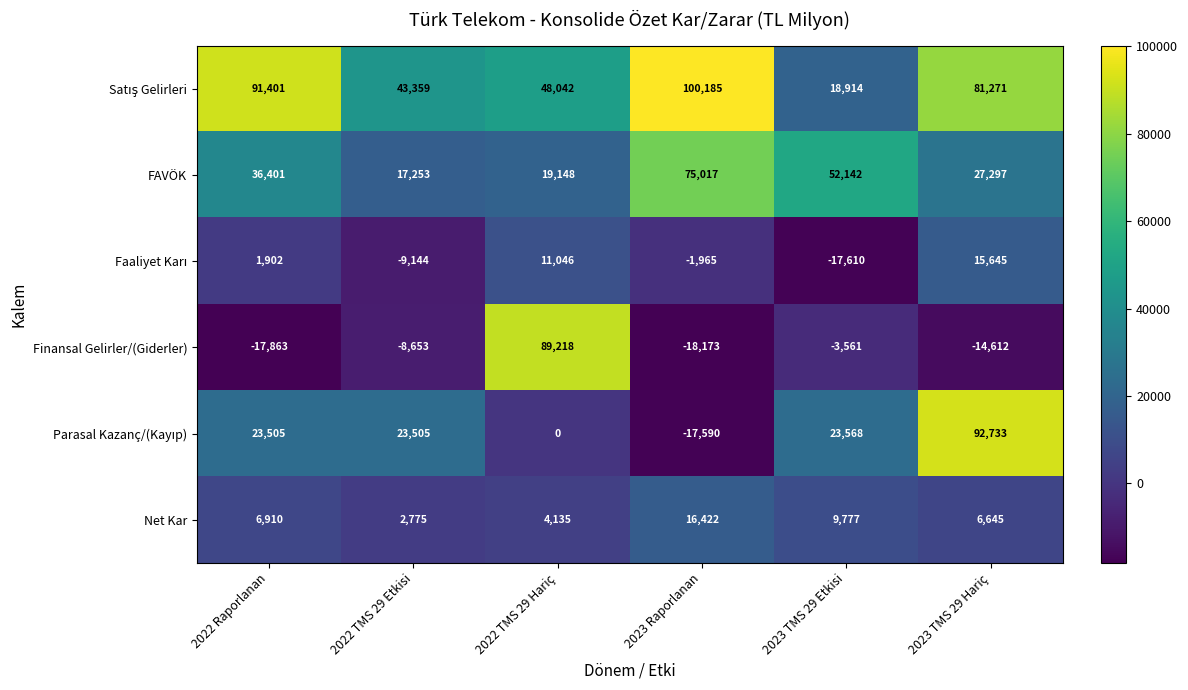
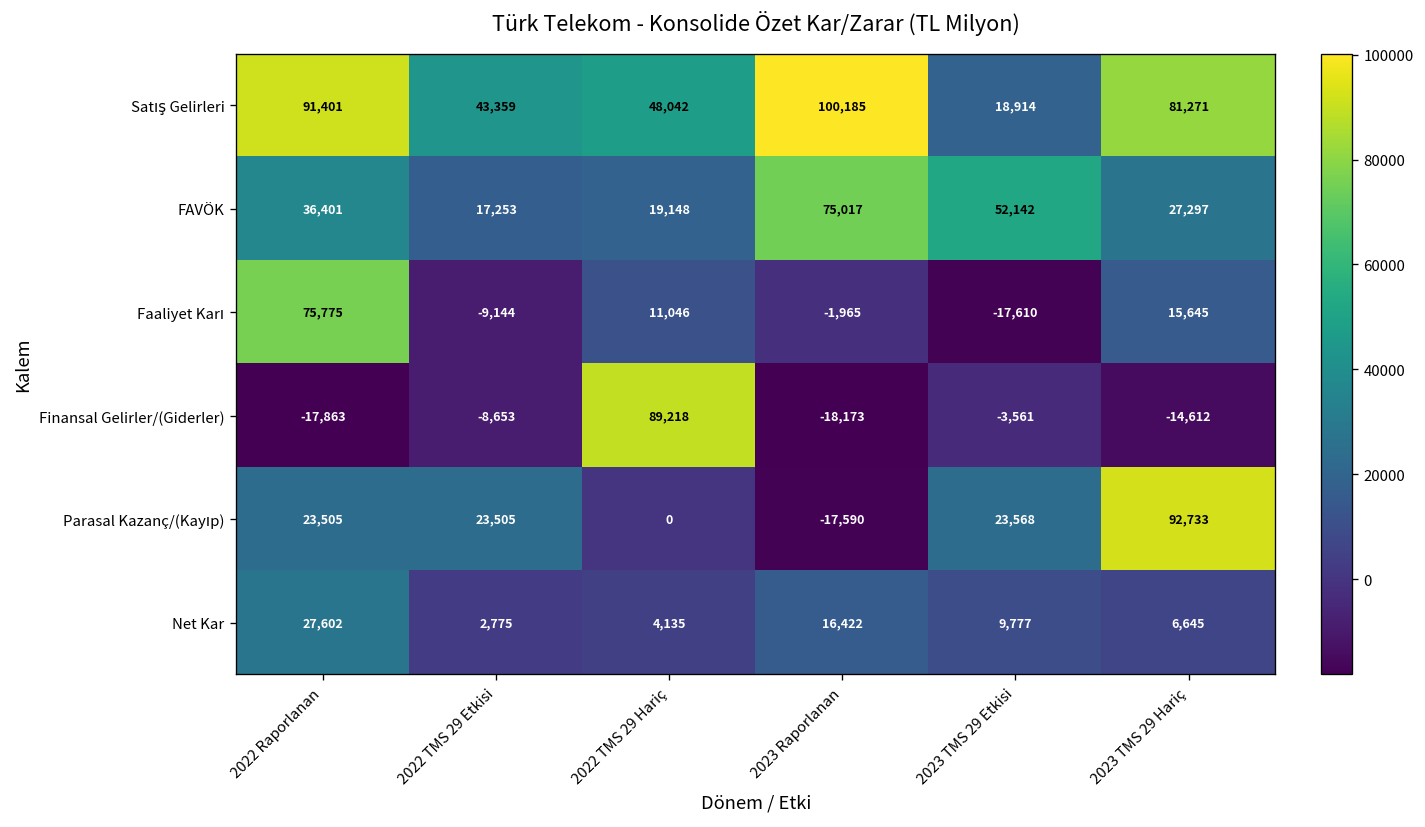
  {
    "Satış Gelirleri": {
      "2022 Raporlanan": "91,401",
      "2022 TMS 29 Etkisi": "43,359",
      "2022 TMS 29 Hariç": "48,042",
      "2023 Raporlanan": "100,185",
      "2023 TMS 29 Etkisi": "18,914",
      "2023 TMS 29 Hariç": "81,271"
    },
    "FAVÖK": {
      "2022 Raporlanan": "36,401",
      "2022 TMS 29 Etkisi": "17,253",
      "2022 TMS 29 Hariç": "19,148",
      "2023 Raporlanan": "75,017",
      "2023 TMS 29 Etkisi": "52,142",
      "2023 TMS 29 Hariç": "27,297"
    },
    "Faaliyet Karı": {
-     "2022 Raporlanan": "1,902",
+     "2022 Raporlanan": "75,775",
      "2022 TMS 29 Etkisi": "-9,144",
      "2022 TMS 29 Hariç": "11,046",
      "2023 Raporlanan": "-1,965",
      "2023 TMS 29 Etkisi": "-17,610",
      "2023 TMS 29 Hariç": "15,645"
    },
    "Finansal Gelirler/(Giderler)": {
      "2022 Raporlanan": "-17,863",
      "2022 TMS 29 Etkisi": "-8,653",
      "2022 TMS 29 Hariç": "89,218",
      "2023 Raporlanan": "-18,173",
      "2023 TMS 29 Etkisi": "-3,561",
      "2023 TMS 29 Hariç": "-14,612"
    },
    "Parasal Kazanç/(Kayıp)": {
      "2022 Raporlanan": "23,505",
      "2022 TMS 29 Etkisi": "23,505",
      "2022 TMS 29 Hariç": "0",
      "2023 Raporlanan": "-17,590",
      "2023 TMS 29 Etkisi": "23,568",
      "2023 TMS 29 Hariç": "92,733"
    },
    "Net Kar": {
-     "2022 Raporlanan": "6,910",
+     "2022 Raporlanan": "27,602",
      "2022 TMS 29 Etkisi": "2,775",
      "2022 TMS 29 Hariç": "4,135",
      "2023 Raporlanan": "16,422",
      "2023 TMS 29 Etkisi": "9,777",
      "2023 TMS 29 Hariç": "6,645"
    }
  }
